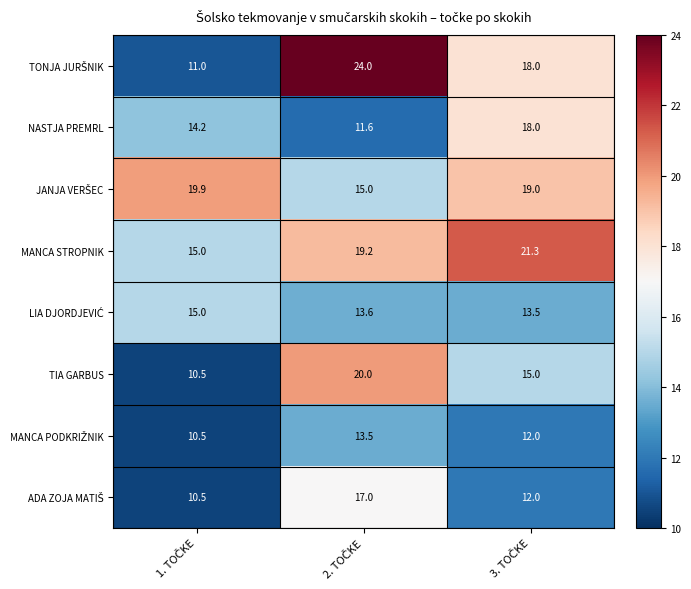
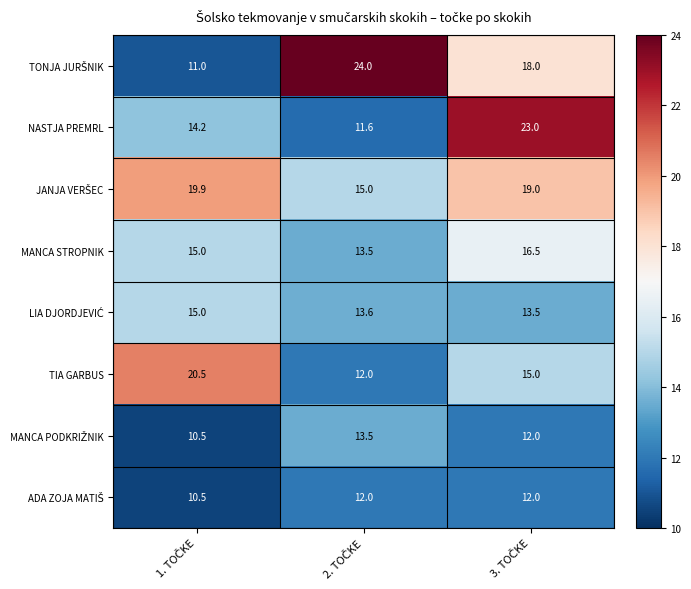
  {
    "TONJA JURŠNIK": {
      "1. TOČKE": 11.0,
      "2. TOČKE": 24.0,
      "3. TOČKE": 18.0
    },
    "NASTJA PREMRL": {
      "1. TOČKE": 14.2,
      "2. TOČKE": 11.6,
-     "3. TOČKE": 18.0
+     "3. TOČKE": 23.0
    },
    "JANJA VERŠEC": {
      "1. TOČKE": 19.9,
      "2. TOČKE": 15.0,
      "3. TOČKE": 19.0
    },
    "MANCA STROPNIK": {
      "1. TOČKE": 15.0,
-     "2. TOČKE": 19.2,
-     "3. TOČKE": 21.3
+     "2. TOČKE": 13.5,
+     "3. TOČKE": 16.5
    },
    "LIA DJORDJEVIĆ": {
      "1. TOČKE": 15.0,
      "2. TOČKE": 13.6,
      "3. TOČKE": 13.5
    },
    "TIA GARBUS": {
-     "1. TOČKE": 10.5,
-     "2. TOČKE": 20.0,
+     "1. TOČKE": 20.5,
+     "2. TOČKE": 12.0,
      "3. TOČKE": 15.0
    },
    "MANCA PODKRIŽNIK": {
      "1. TOČKE": 10.5,
      "2. TOČKE": 13.5,
      "3. TOČKE": 12.0
    },
    "ADA ZOJA MATIŠ": {
      "1. TOČKE": 10.5,
-     "2. TOČKE": 17.0,
+     "2. TOČKE": 12.0,
      "3. TOČKE": 12.0
    }
  }
